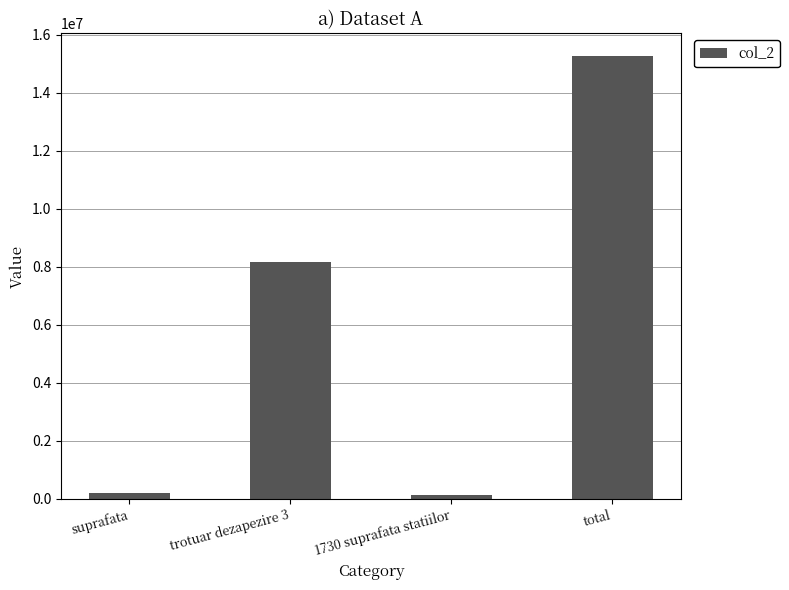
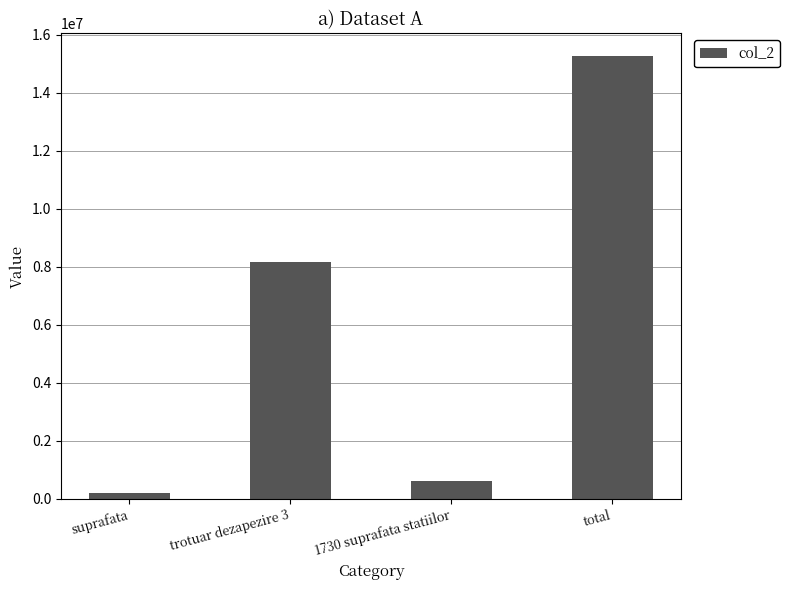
  {
    "suprafata": 200000,
    "trotuar dezapezire 3": 8200000,
-   "1730 suprafata statiilor": 100000,
+   "1730 suprafata statiilor": 600000,
    "total": 15300000
  }
